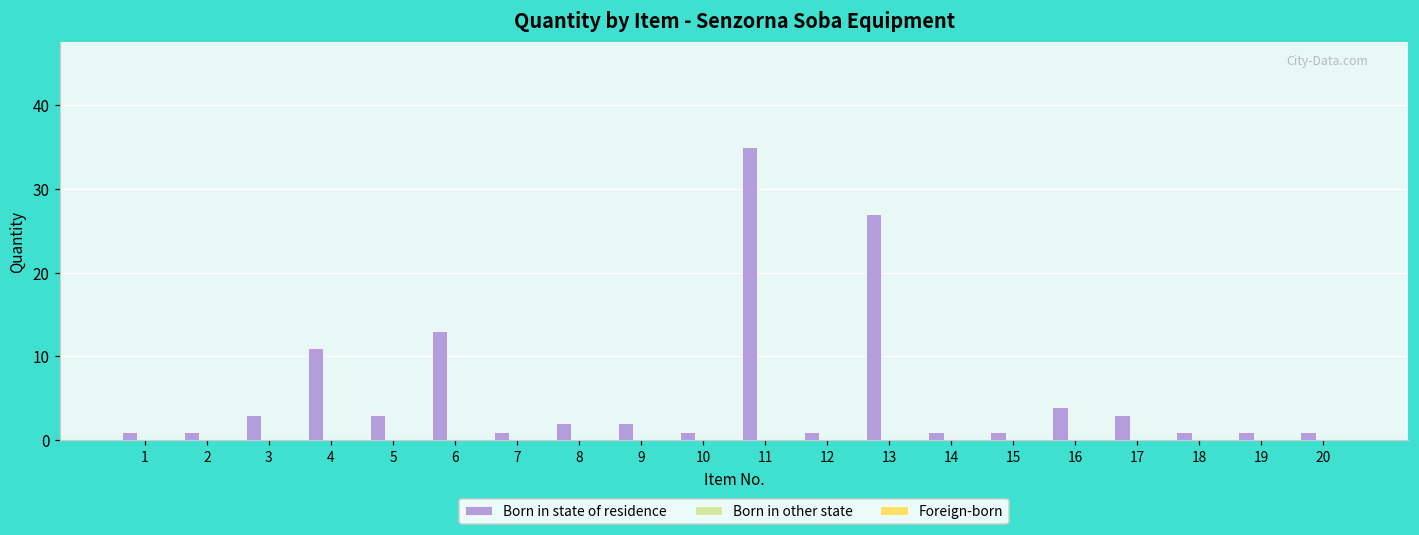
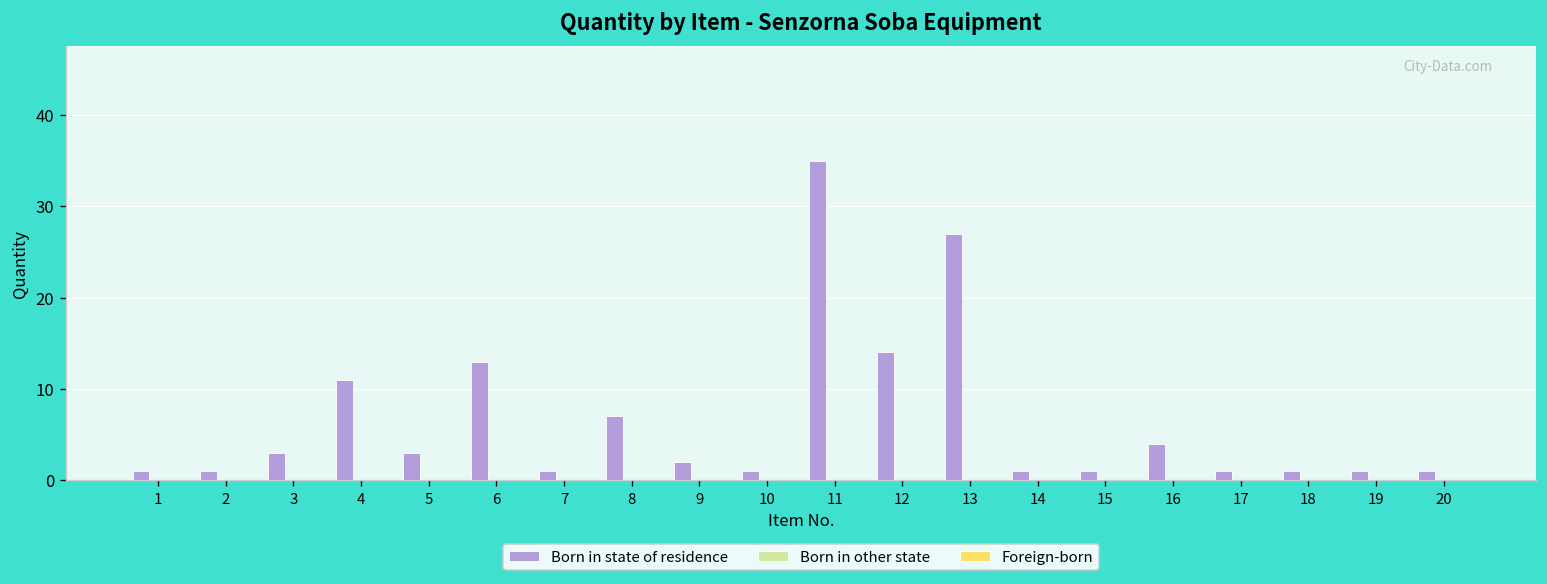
  {
    "Born in state of residence": {
      "1": 1,
      "2": 1,
      "3": 3,
      "4": 11,
      "5": 3,
      "6": 13,
      "7": 1,
-     "8": 2,
+     "8": 7,
      "9": 2,
      "10": 1,
      "11": 35,
-     "12": 1,
+     "12": 14,
      "13": 27,
      "14": 1,
      "15": 1,
      "16": 4,
-     "17": 3,
+     "17": 1,
      "18": 1,
      "19": 1,
      "20": 1
    },
    "Born in other state": {
      "1": 0,
      "2": 0,
      "3": 0,
      "4": 0,
      "5": 0,
      "6": 0,
      "7": 0,
      "8": 0,
      "9": 0,
      "10": 0,
      "11": 0,
      "12": 0,
      "13": 0,
      "14": 0,
      "15": 0,
      "16": 0,
      "17": 0,
      "18": 0,
      "19": 0,
      "20": 0
    },
    "Foreign-born": {
      "1": 0,
      "2": 0,
      "3": 0,
      "4": 0,
      "5": 0,
      "6": 0,
      "7": 0,
      "8": 0,
      "9": 0,
      "10": 0,
      "11": 0,
      "12": 0,
      "13": 0,
      "14": 0,
      "15": 0,
      "16": 0,
      "17": 0,
      "18": 0,
      "19": 0,
      "20": 0
    }
  }
